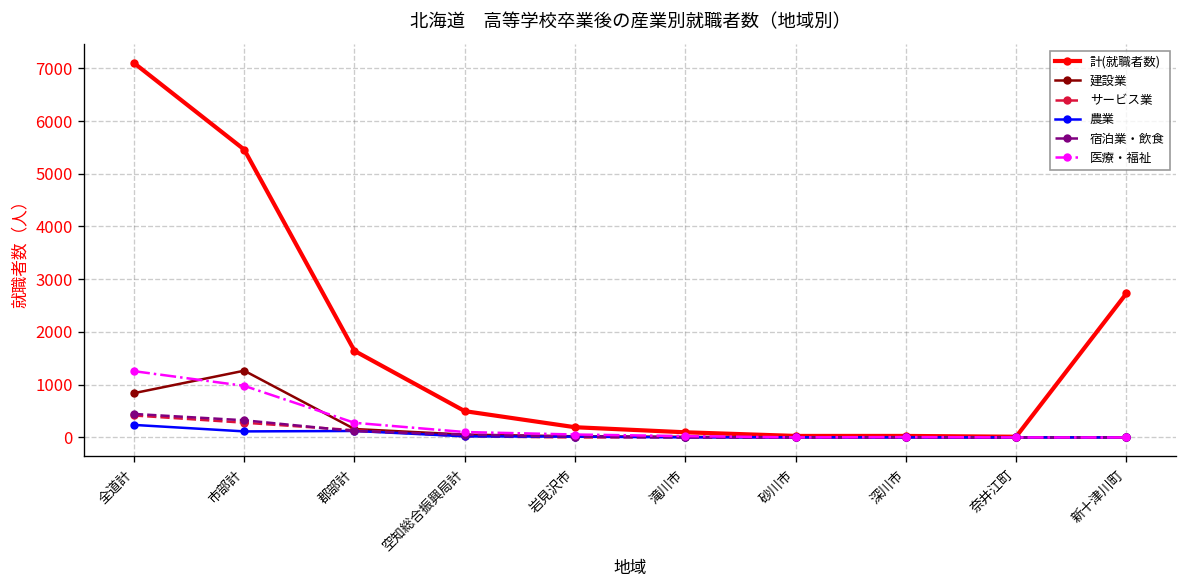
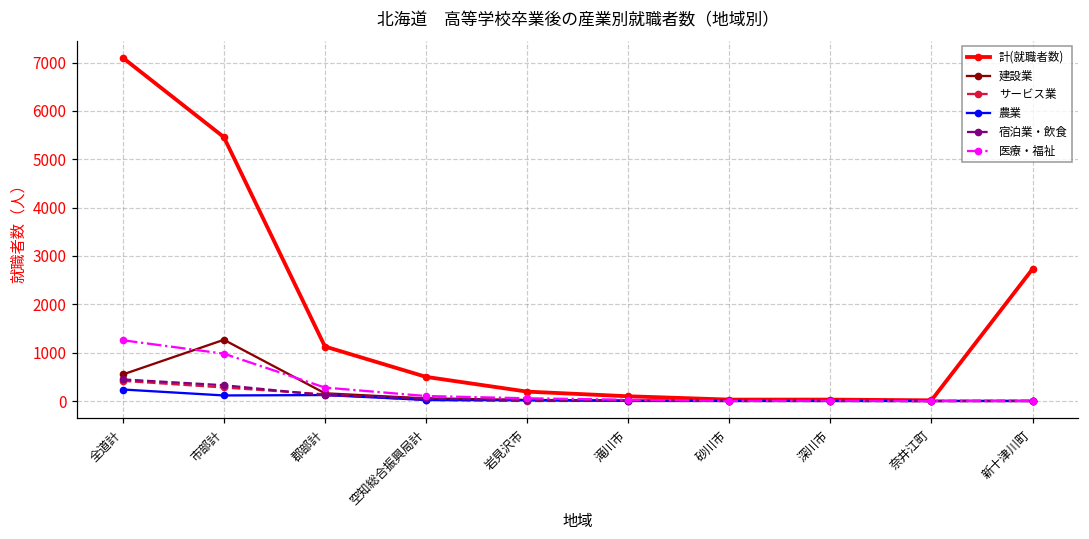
  {
    "計(就職者数)": {
      "全道計": 7100,
      "市部計": 5500,
-     "郡部計": 1600,
+     "郡部計": 1100,
      "空知総合振興局計": 500,
      "岩見沢市": 200,
      "滝川市": 100,
      "新十津川町": 2700
    },
    "建設業": {
-     "全道計": 800,
+     "全道計": 500,
      "市部計": 1300
    },
    "農業": {
      "全道計": 200,
      "市部計": 100
    },
    "医療・福祉": {
      "全道計": 1300,
      "市部計": 1000,
      "郡部計": 300
    }
  }
